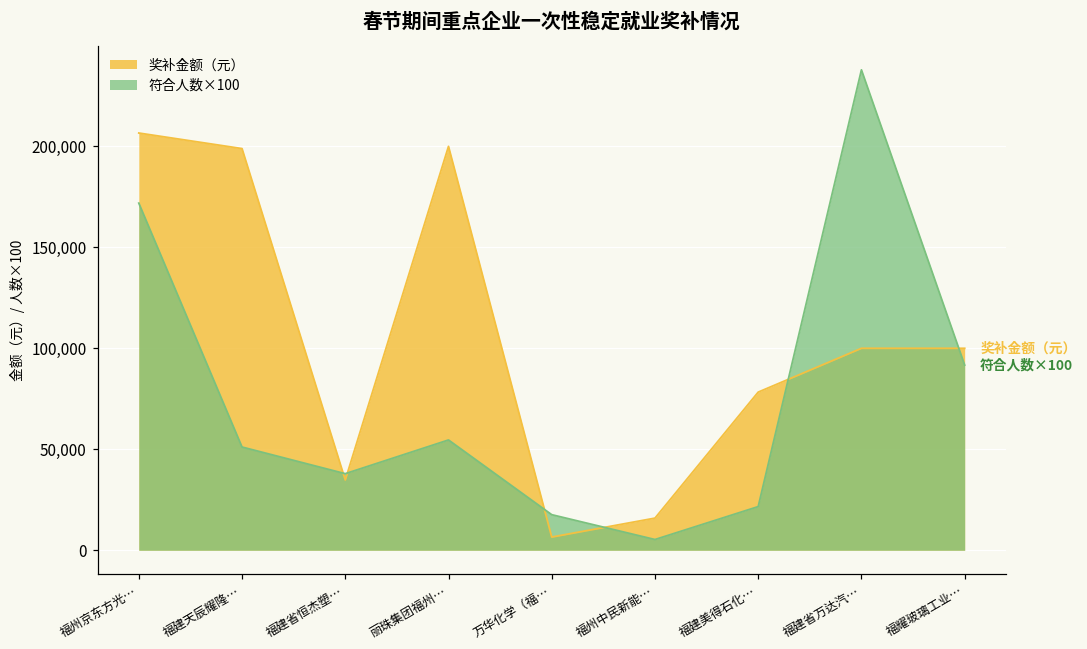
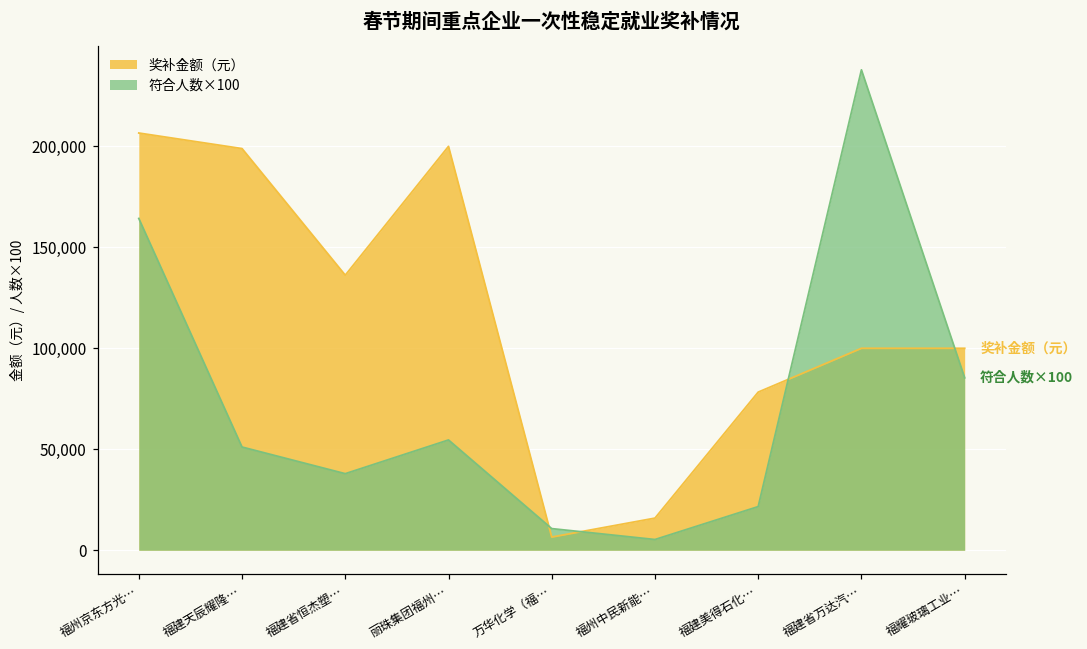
  {
    "奖补金额（元）": {
      "福州京东方光…": "207,000",
      "福建天辰耀隆…": "199,000",
-     "福建省恒杰塑…": "35,000",
+     "福建省恒杰塑…": "136,000",
      "丽珠集团福州…": "200,000",
      "万华化学（福…": "7,000",
      "福州中民新能…": "16,000",
      "福建美得石化…": "78,000",
      "福建省万达汽…": "100,000",
      "福耀玻璃工业…": "100,000"
    },
    "符合人数×100": {
-     "福州京东方光…": "172,000",
+     "福州京东方光…": "164,000",
      "福建天辰耀隆…": "51,000",
      "福建省恒杰塑…": "38,000",
      "丽珠集团福州…": "55,000",
-     "万华化学（福…": "18,000",
+     "万华化学（福…": "11,000",
      "福州中民新能…": "5,000",
      "福建美得石化…": "22,000",
      "福建省万达汽…": "238,000",
-     "福耀玻璃工业…": "92,000"
+     "福耀玻璃工业…": "85,000"
    }
  }
